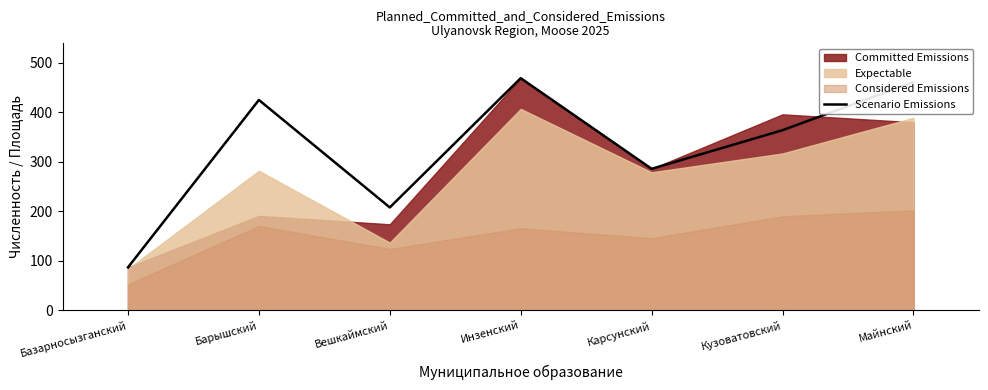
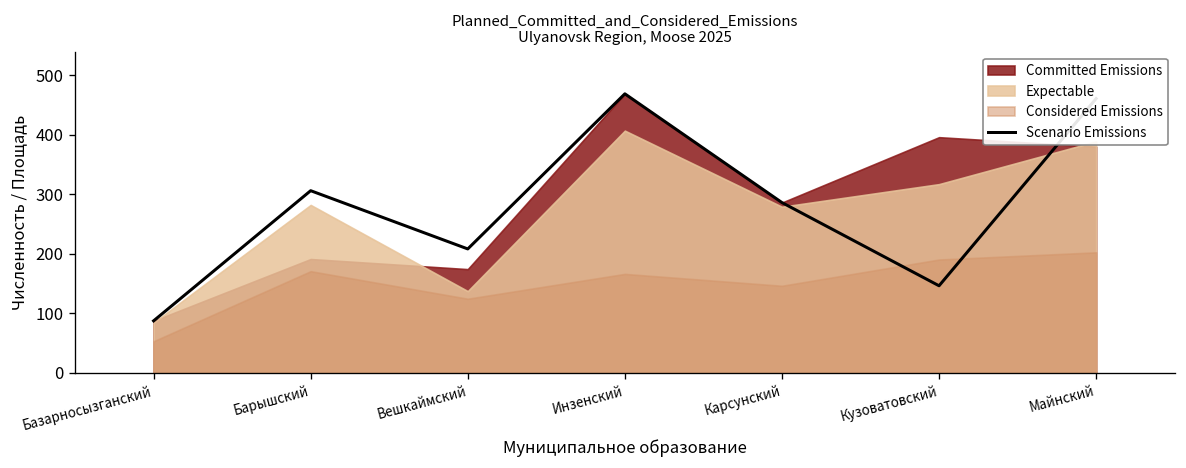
  {
    "Scenario Emissions": {
-     "Барышский": 430,
+     "Барышский": 310,
      "Вешкаймский": 210,
-     "Кузоватовский": 360
+     "Кузоватовский": 150
    },
    "Committed Emissions": {
      "Барышский": 190,
      "Вешкаймский": 170,
      "Кузоватовский": 400,
      "Майнский": 380
    }
  }
